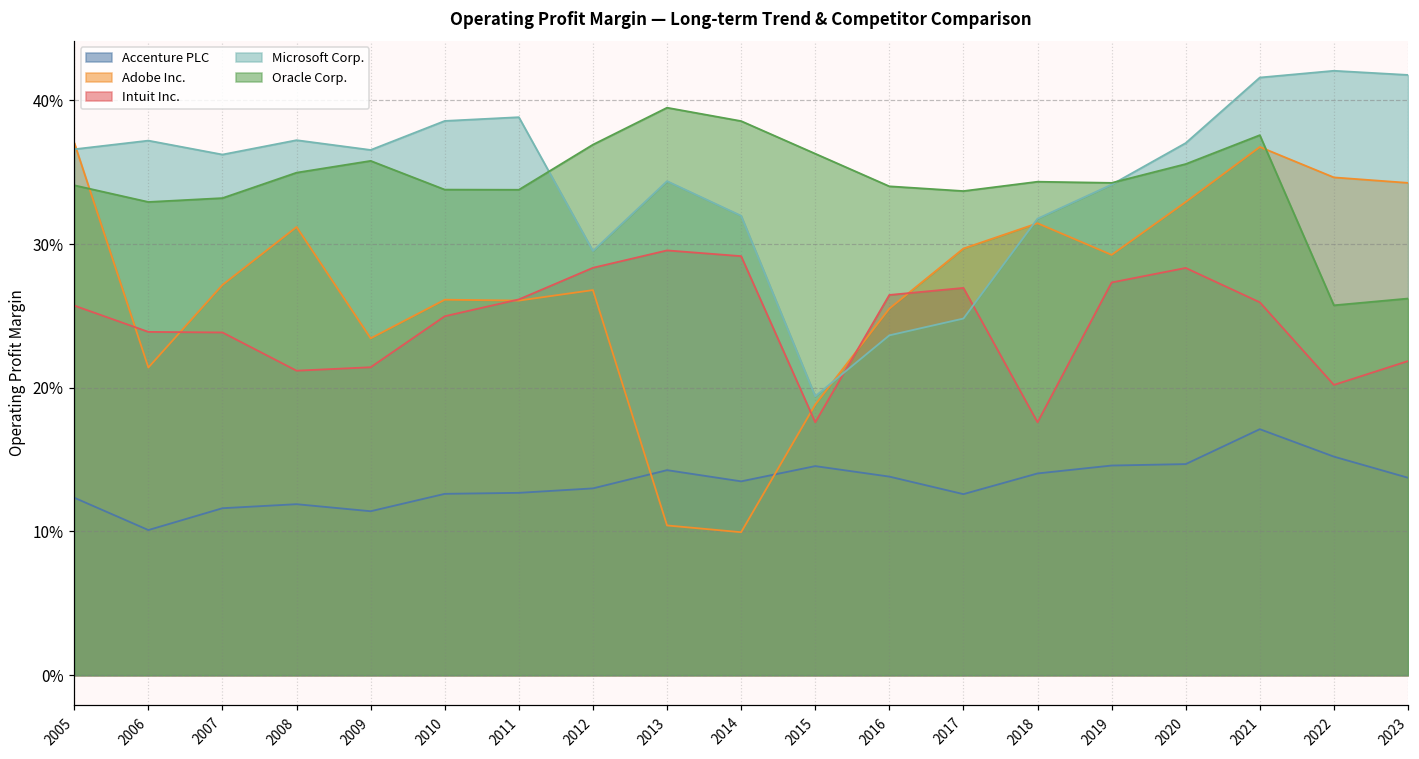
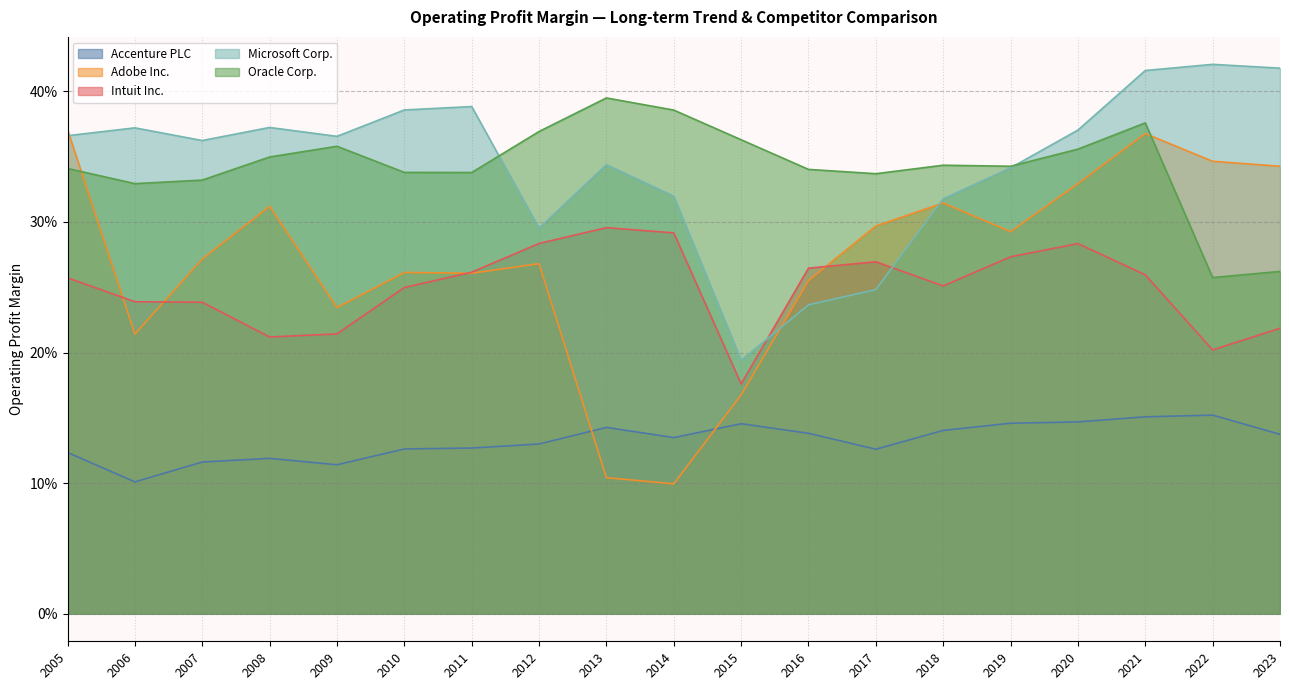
  {
    "Accenture PLC": {
      "2005": "12.4%",
      "2006": "10.1%",
      "2007": "11.6%",
      "2008": "11.9%",
      "2009": "11.4%",
      "2010": "12.6%",
      "2011": "12.7%",
      "2012": "13.0%",
      "2013": "14.3%",
      "2014": "13.5%",
      "2015": "14.5%",
      "2016": "13.8%",
      "2017": "12.6%",
      "2018": "14.0%",
      "2019": "14.6%",
      "2020": "14.7%",
-     "2021": "17.1%",
+     "2021": "15.1%",
      "2022": "15.2%",
      "2023": "13.7%"
    },
    "Adobe Inc.": {
      "2005": "37.1%",
      "2006": "21.4%",
      "2007": "27.2%",
      "2008": "31.2%",
      "2009": "23.4%",
      "2010": "26.1%",
      "2012": "26.8%",
      "2013": "10.4%",
      "2014": "10.0%",
-     "2015": "18.8%",
+     "2015": "16.8%",
      "2016": "25.5%",
      "2017": "29.7%",
      "2018": "31.5%",
      "2019": "29.3%",
      "2020": "32.9%",
      "2021": "36.8%",
      "2022": "34.6%",
      "2023": "34.3%"
    },
    "Intuit Inc.": {
      "2005": "25.7%",
      "2006": "23.9%",
      "2007": "23.8%",
      "2008": "21.2%",
      "2009": "21.4%",
      "2010": "25.0%",
      "2012": "28.3%",
      "2013": "29.6%",
      "2014": "29.2%",
      "2015": "17.6%",
      "2016": "26.5%",
      "2017": "27.0%",
-     "2018": "17.6%",
+     "2018": "25.1%",
      "2019": "27.3%",
      "2020": "28.3%",
      "2021": "26.0%",
      "2022": "20.2%",
      "2023": "21.9%"
    },
    "Microsoft Corp.": {
      "2005": "36.6%",
      "2006": "37.2%",
      "2007": "36.2%",
      "2008": "37.2%",
      "2009": "36.6%",
      "2010": "38.6%",
      "2011": "38.8%",
      "2012": "29.5%",
      "2013": "34.4%",
      "2014": "32.0%",
      "2015": "19.4%",
      "2016": "23.7%",
      "2017": "24.8%",
      "2018": "31.8%",
      "2020": "37.0%",
      "2021": "41.6%",
      "2022": "42.1%",
      "2023": "41.8%"
    },
    "Oracle Corp.": {
      "2005": "34.1%",
      "2006": "32.9%",
      "2007": "33.2%",
      "2008": "35.0%",
      "2009": "35.8%",
      "2010": "33.8%",
      "2011": "33.8%",
      "2012": "36.9%",
      "2013": "39.5%",
      "2014": "38.6%",
      "2015": "36.3%",
      "2016": "34.0%",
      "2017": "33.7%",
      "2018": "34.3%",
      "2020": "35.6%",
      "2021": "37.6%",
      "2022": "25.7%",
      "2023": "26.2%"
    }
  }
